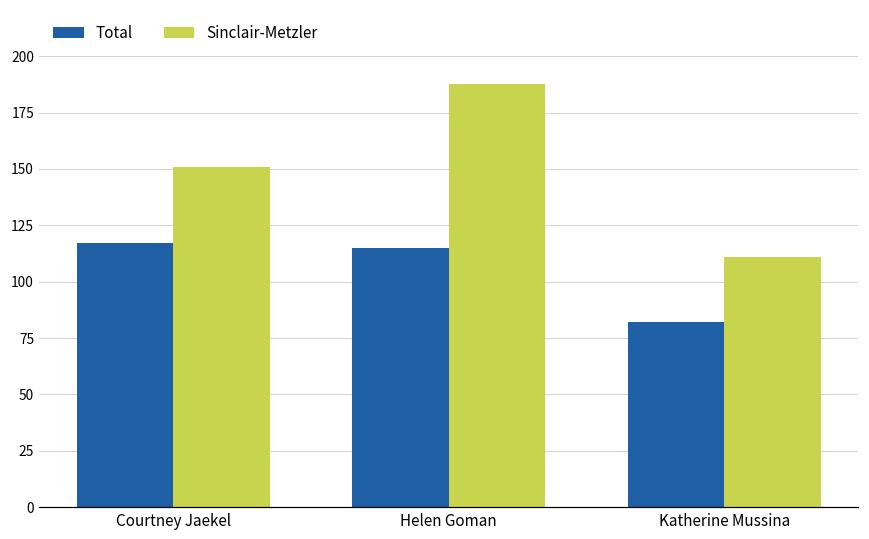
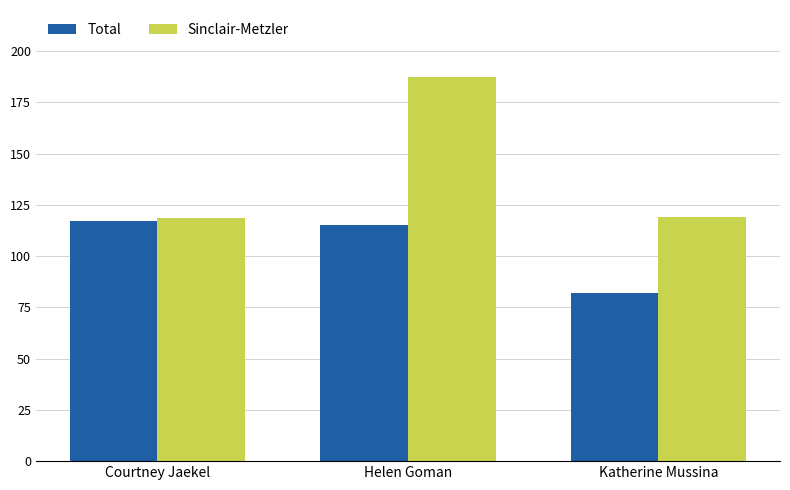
  {
    "Total": {
      "Courtney Jaekel": 117,
      "Helen Goman": 115,
      "Katherine Mussina": 82
    },
    "Sinclair-Metzler": {
-     "Courtney Jaekel": 151,
+     "Courtney Jaekel": 118,
      "Helen Goman": 187,
-     "Katherine Mussina": 111
+     "Katherine Mussina": 119
    }
  }
